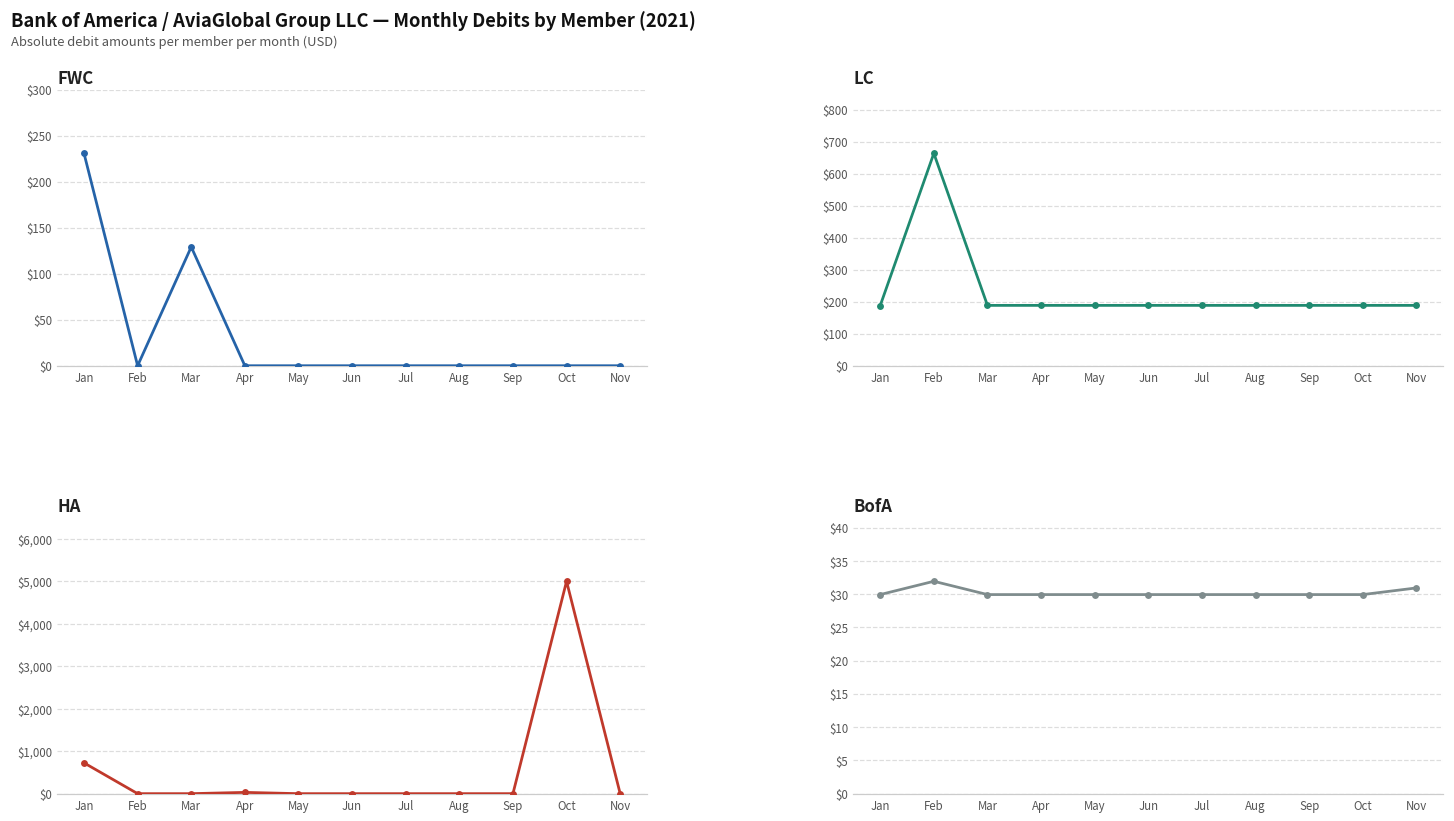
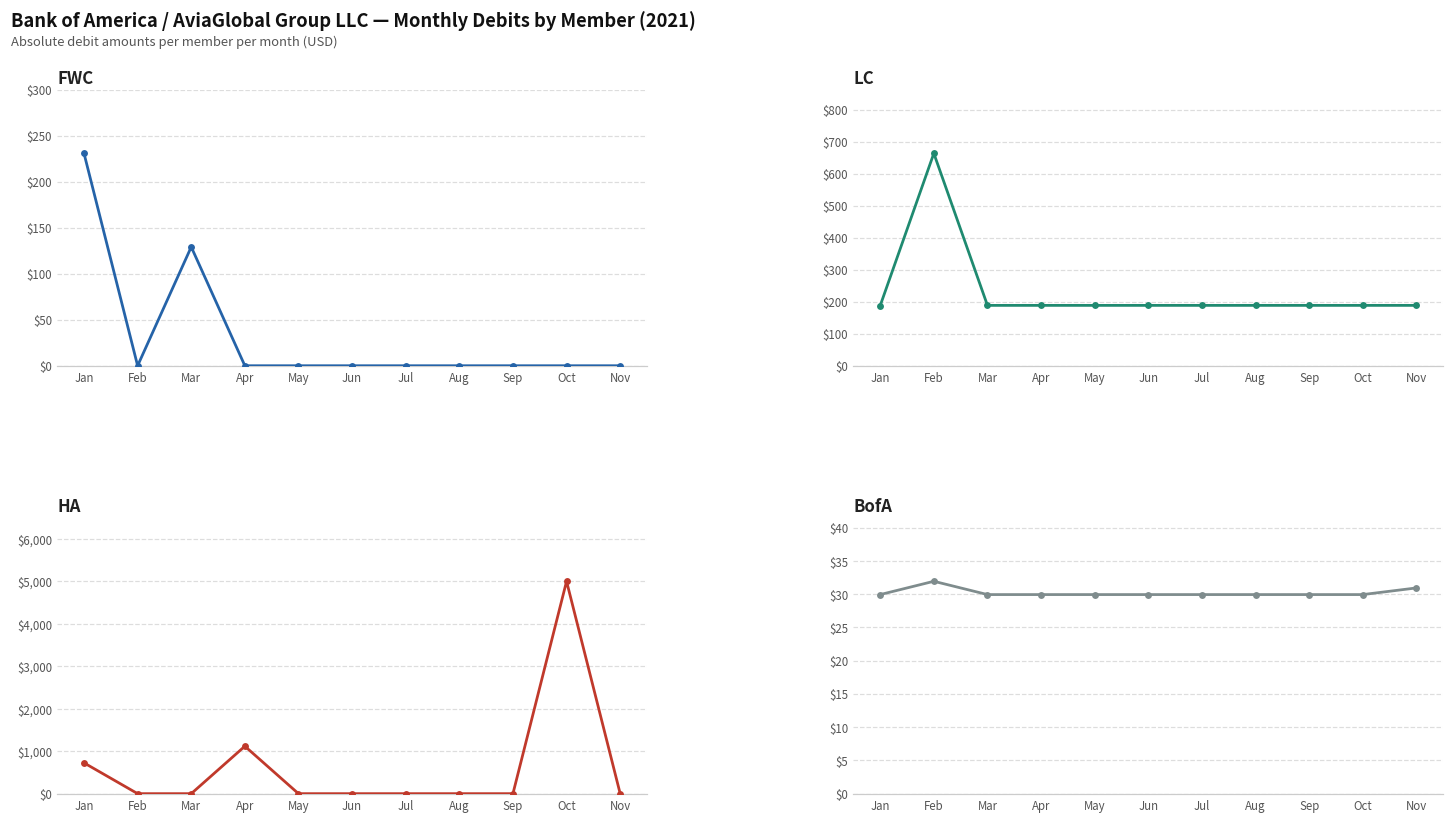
  {
    "FWC": {
      "Jan": "$230",
      "Feb": "$0",
      "Mar": "$130",
      "Apr": "$0",
      "May": "$0",
      "Jun": "$0",
      "Jul": "$0",
      "Aug": "$0",
      "Sep": "$0",
      "Oct": "$0",
      "Nov": "$0"
    },
    "LC": {
      "Jan": "$190",
      "Feb": "$660",
      "Mar": "$190",
      "Apr": "$190",
      "May": "$190",
      "Jun": "$190",
      "Jul": "$190",
      "Aug": "$190",
      "Sep": "$190",
      "Oct": "$190",
      "Nov": "$190"
    },
    "HA": {
      "Jan": "$700",
      "Feb": "$0",
      "Mar": "$0",
-     "Apr": "$0",
+     "Apr": "$1,100",
      "May": "$0",
      "Jun": "$0",
      "Jul": "$0",
      "Aug": "$0",
      "Sep": "$0",
      "Oct": "$5,000",
      "Nov": "$0"
    },
    "BofA": {
      "Jan": "$30",
      "Feb": "$32",
      "Mar": "$30",
      "Apr": "$30",
      "May": "$30",
      "Jun": "$30",
      "Jul": "$30",
      "Aug": "$30",
      "Sep": "$30",
      "Oct": "$30",
      "Nov": "$31"
    }
  }
